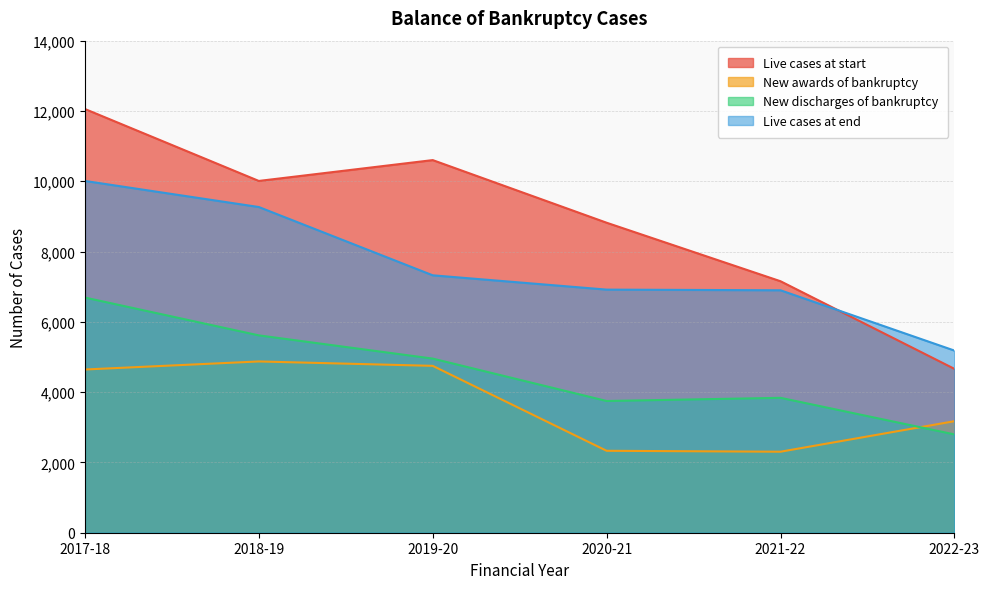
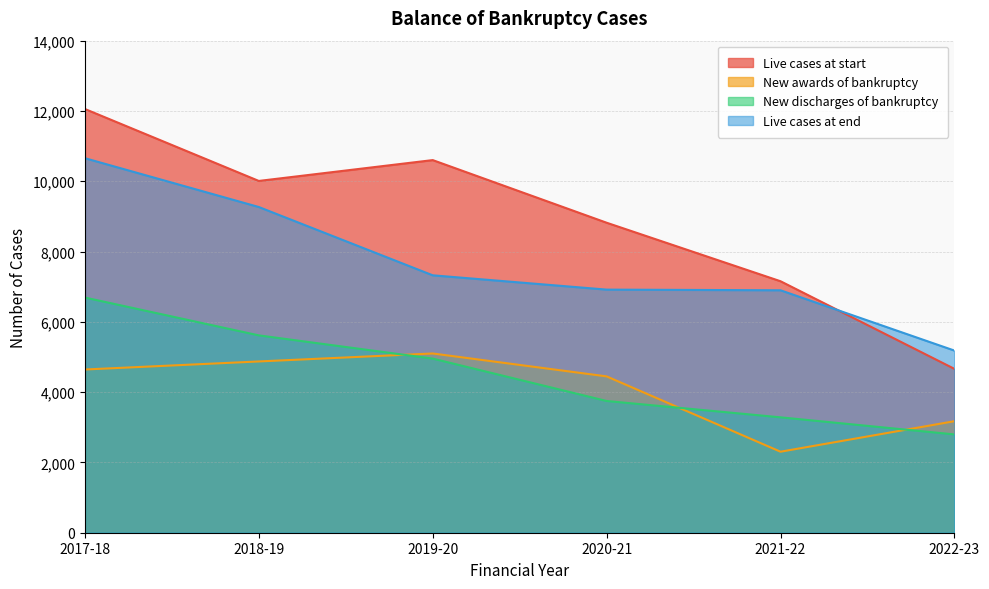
  {
    "Live cases at start": {
      "2017-18": "12,100",
      "2018-19": "10,000",
      "2019-20": "10,600",
      "2020-21": "8,800",
      "2021-22": "7,200",
      "2022-23": "4,700"
    },
    "New awards of bankruptcy": {
      "2017-18": "4,600",
      "2018-19": "4,900",
-     "2019-20": "4,700",
-     "2020-21": "2,300",
+     "2019-20": "5,100",
+     "2020-21": "4,400",
      "2021-22": "2,300",
      "2022-23": "3,200"
    },
    "New discharges of bankruptcy": {
      "2017-18": "6,700",
      "2018-19": "5,600",
      "2019-20": "5,000",
      "2020-21": "3,700",
-     "2021-22": "3,800",
+     "2021-22": "3,300",
      "2022-23": "2,800"
    },
    "Live cases at end": {
-     "2017-18": "10,000",
+     "2017-18": "10,700",
      "2018-19": "9,300",
      "2019-20": "7,300",
      "2020-21": "6,900",
      "2021-22": "6,900",
      "2022-23": "5,200"
    }
  }
